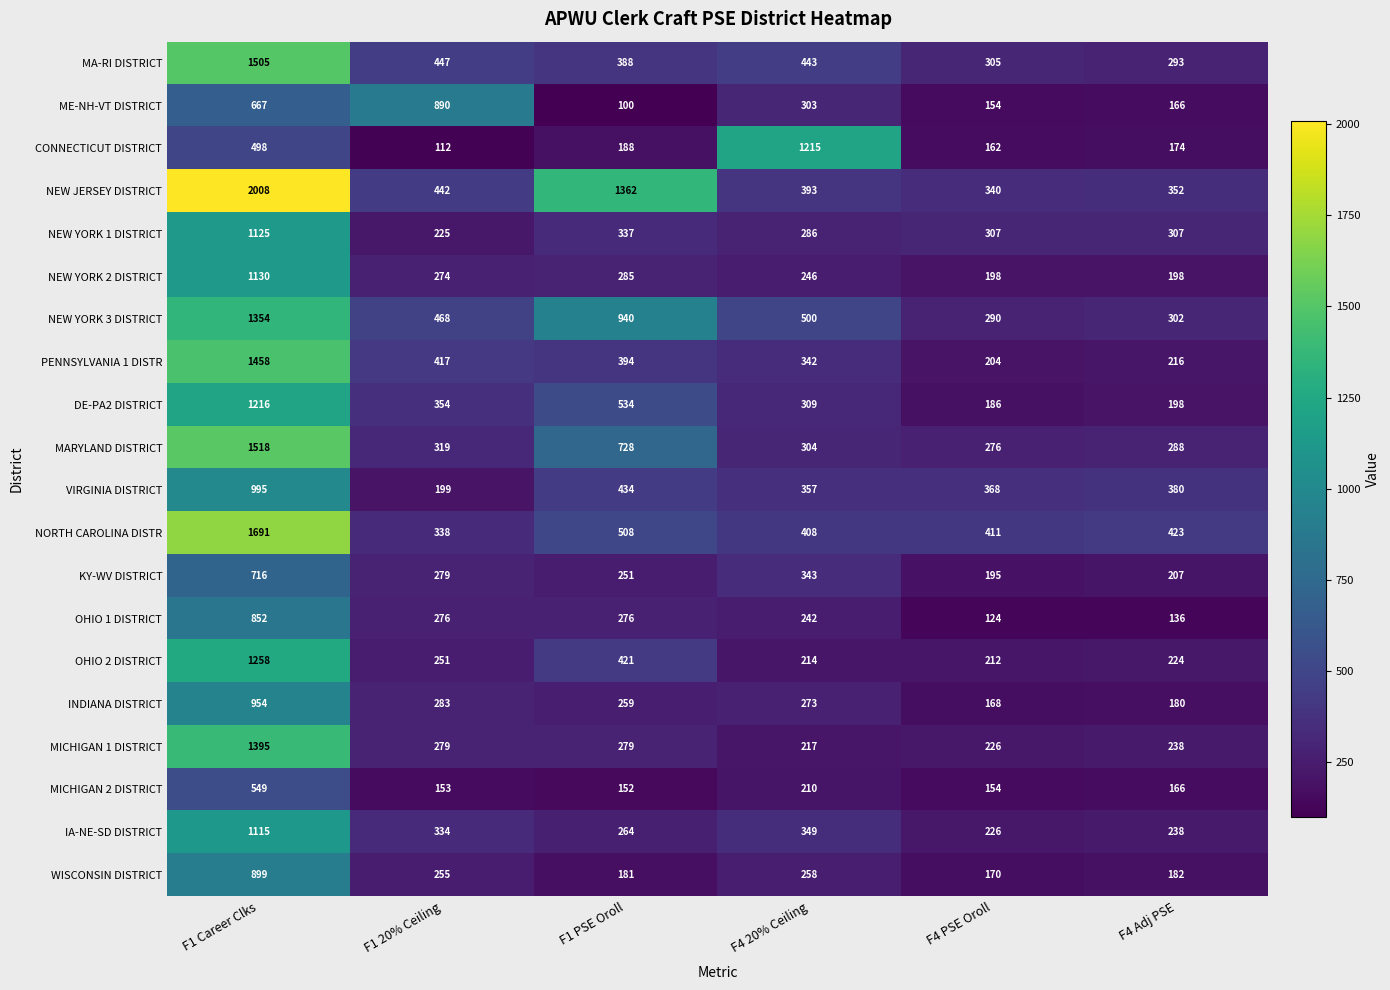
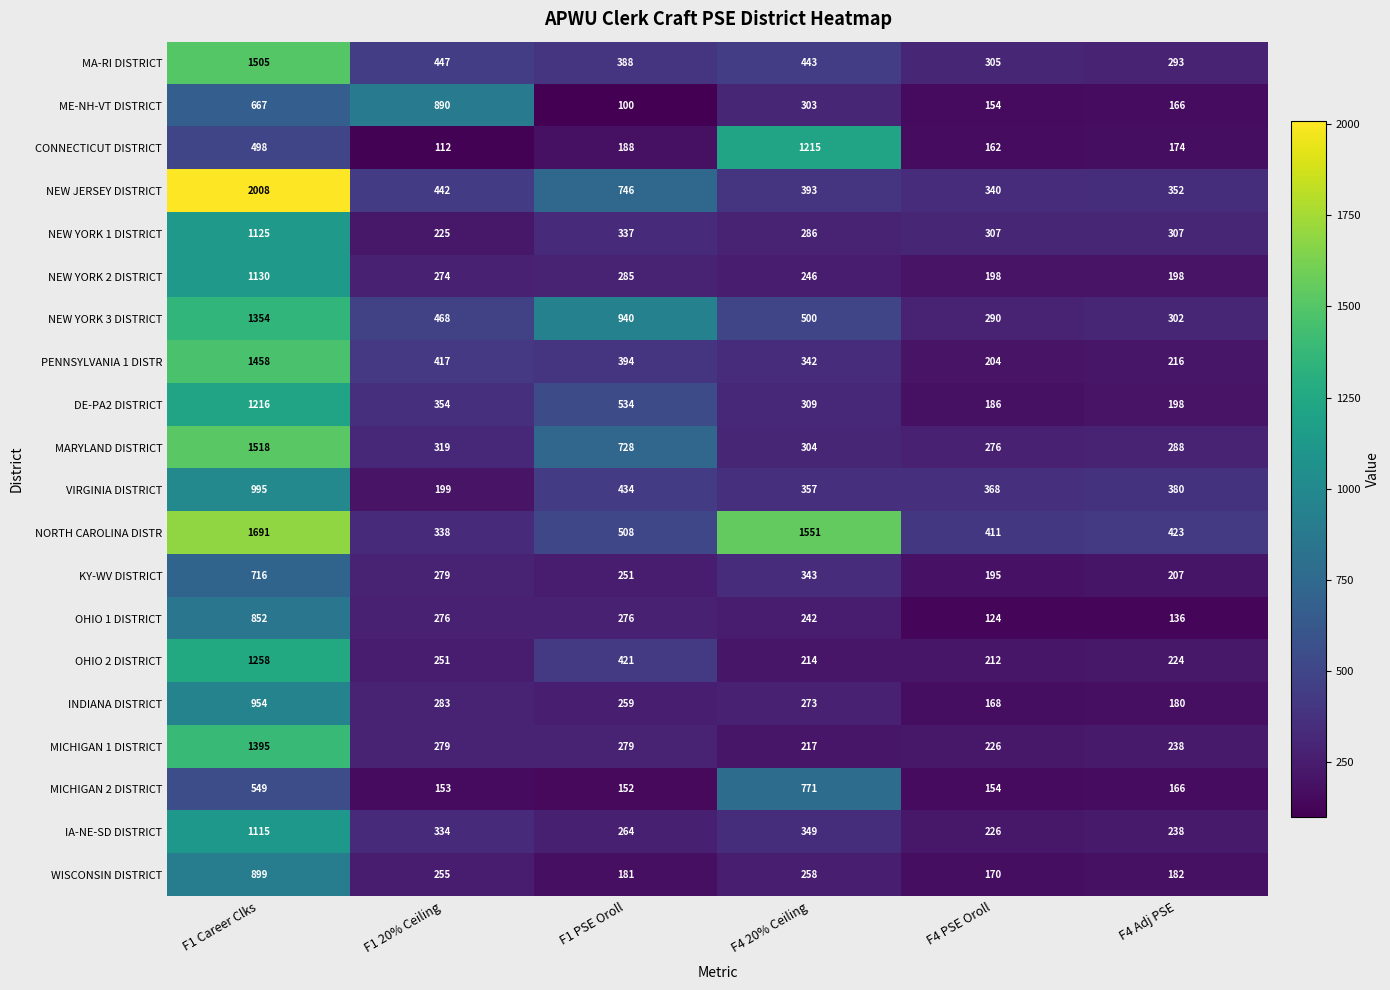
  {
    "MA-RI DISTRICT": {
      "F1 Career Clks": 1505,
      "F1 20% Ceiling": 447,
      "F1 PSE Oroll": 388,
      "F4 20% Ceiling": 443,
      "F4 PSE Oroll": 305,
      "F4 Adj PSE": 293
    },
    "ME-NH-VT DISTRICT": {
      "F1 Career Clks": 667,
      "F1 20% Ceiling": 890,
      "F1 PSE Oroll": 100,
      "F4 20% Ceiling": 303,
      "F4 PSE Oroll": 154,
      "F4 Adj PSE": 166
    },
    "CONNECTICUT DISTRICT": {
      "F1 Career Clks": 498,
      "F1 20% Ceiling": 112,
      "F1 PSE Oroll": 188,
      "F4 20% Ceiling": 1215,
      "F4 PSE Oroll": 162,
      "F4 Adj PSE": 174
    },
    "NEW JERSEY DISTRICT": {
      "F1 Career Clks": 2008,
      "F1 20% Ceiling": 442,
-     "F1 PSE Oroll": 1362,
+     "F1 PSE Oroll": 746,
      "F4 20% Ceiling": 393,
      "F4 PSE Oroll": 340,
      "F4 Adj PSE": 352
    },
    "NEW YORK 1 DISTRICT": {
      "F1 Career Clks": 1125,
      "F1 20% Ceiling": 225,
      "F1 PSE Oroll": 337,
      "F4 20% Ceiling": 286,
      "F4 PSE Oroll": 307,
      "F4 Adj PSE": 307
    },
    "NEW YORK 2 DISTRICT": {
      "F1 Career Clks": 1130,
      "F1 20% Ceiling": 274,
      "F1 PSE Oroll": 285,
      "F4 20% Ceiling": 246,
      "F4 PSE Oroll": 198,
      "F4 Adj PSE": 198
    },
    "NEW YORK 3 DISTRICT": {
      "F1 Career Clks": 1354,
      "F1 20% Ceiling": 468,
      "F1 PSE Oroll": 940,
      "F4 20% Ceiling": 500,
      "F4 PSE Oroll": 290,
      "F4 Adj PSE": 302
    },
    "PENNSYLVANIA 1 DISTR": {
      "F1 Career Clks": 1458,
      "F1 20% Ceiling": 417,
      "F1 PSE Oroll": 394,
      "F4 20% Ceiling": 342,
      "F4 PSE Oroll": 204,
      "F4 Adj PSE": 216
    },
    "DE-PA2 DISTRICT": {
      "F1 Career Clks": 1216,
      "F1 20% Ceiling": 354,
      "F1 PSE Oroll": 534,
      "F4 20% Ceiling": 309,
      "F4 PSE Oroll": 186,
      "F4 Adj PSE": 198
    },
    "MARYLAND DISTRICT": {
      "F1 Career Clks": 1518,
      "F1 20% Ceiling": 319,
      "F1 PSE Oroll": 728,
      "F4 20% Ceiling": 304,
      "F4 PSE Oroll": 276,
      "F4 Adj PSE": 288
    },
    "VIRGINIA DISTRICT": {
      "F1 Career Clks": 995,
      "F1 20% Ceiling": 199,
      "F1 PSE Oroll": 434,
      "F4 20% Ceiling": 357,
      "F4 PSE Oroll": 368,
      "F4 Adj PSE": 380
    },
    "NORTH CAROLINA DISTR": {
      "F1 Career Clks": 1691,
      "F1 20% Ceiling": 338,
      "F1 PSE Oroll": 508,
-     "F4 20% Ceiling": 408,
+     "F4 20% Ceiling": 1551,
      "F4 PSE Oroll": 411,
      "F4 Adj PSE": 423
    },
    "KY-WV DISTRICT": {
      "F1 Career Clks": 716,
      "F1 20% Ceiling": 279,
      "F1 PSE Oroll": 251,
      "F4 20% Ceiling": 343,
      "F4 PSE Oroll": 195,
      "F4 Adj PSE": 207
    },
    "OHIO 1 DISTRICT": {
      "F1 Career Clks": 852,
      "F1 20% Ceiling": 276,
      "F1 PSE Oroll": 276,
      "F4 20% Ceiling": 242,
      "F4 PSE Oroll": 124,
      "F4 Adj PSE": 136
    },
    "OHIO 2 DISTRICT": {
      "F1 Career Clks": 1258,
      "F1 20% Ceiling": 251,
      "F1 PSE Oroll": 421,
      "F4 20% Ceiling": 214,
      "F4 PSE Oroll": 212,
      "F4 Adj PSE": 224
    },
    "INDIANA DISTRICT": {
      "F1 Career Clks": 954,
      "F1 20% Ceiling": 283,
      "F1 PSE Oroll": 259,
      "F4 20% Ceiling": 273,
      "F4 PSE Oroll": 168,
      "F4 Adj PSE": 180
    },
    "MICHIGAN 1 DISTRICT": {
      "F1 Career Clks": 1395,
      "F1 20% Ceiling": 279,
      "F1 PSE Oroll": 279,
      "F4 20% Ceiling": 217,
      "F4 PSE Oroll": 226,
      "F4 Adj PSE": 238
    },
    "MICHIGAN 2 DISTRICT": {
      "F1 Career Clks": 549,
      "F1 20% Ceiling": 153,
      "F1 PSE Oroll": 152,
-     "F4 20% Ceiling": 210,
+     "F4 20% Ceiling": 771,
      "F4 PSE Oroll": 154,
      "F4 Adj PSE": 166
    },
    "IA-NE-SD DISTRICT": {
      "F1 Career Clks": 1115,
      "F1 20% Ceiling": 334,
      "F1 PSE Oroll": 264,
      "F4 20% Ceiling": 349,
      "F4 PSE Oroll": 226,
      "F4 Adj PSE": 238
    },
    "WISCONSIN DISTRICT": {
      "F1 Career Clks": 899,
      "F1 20% Ceiling": 255,
      "F1 PSE Oroll": 181,
      "F4 20% Ceiling": 258,
      "F4 PSE Oroll": 170,
      "F4 Adj PSE": 182
    }
  }
